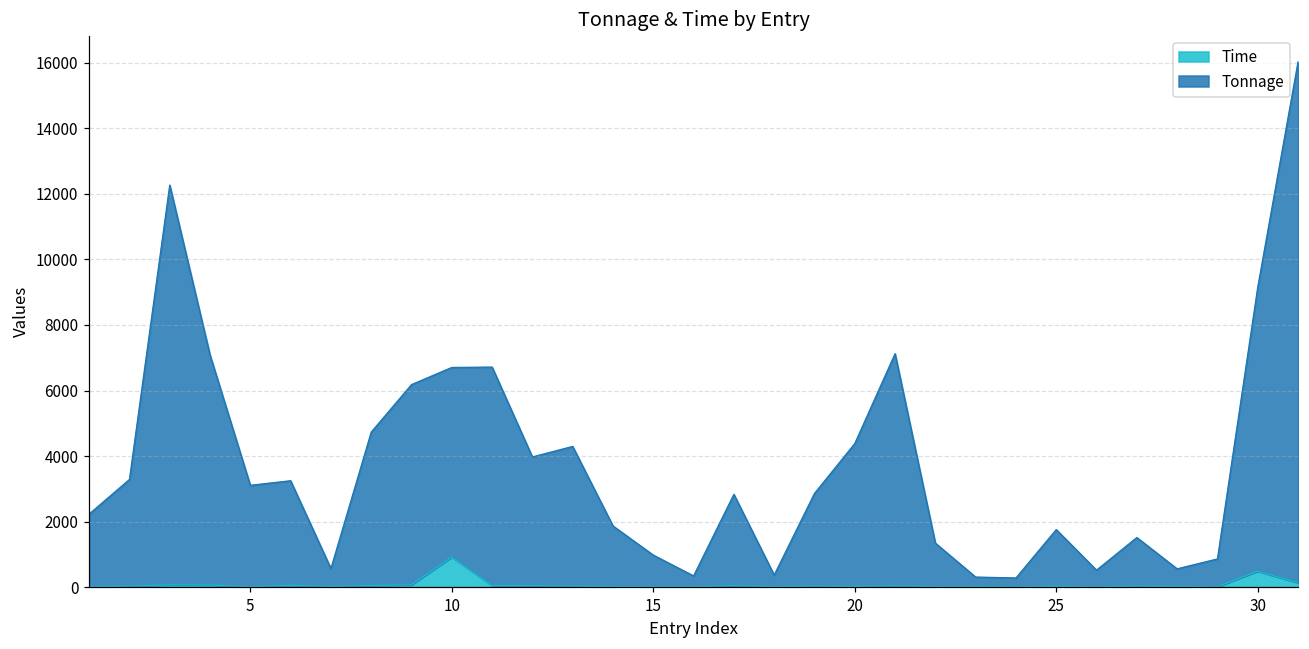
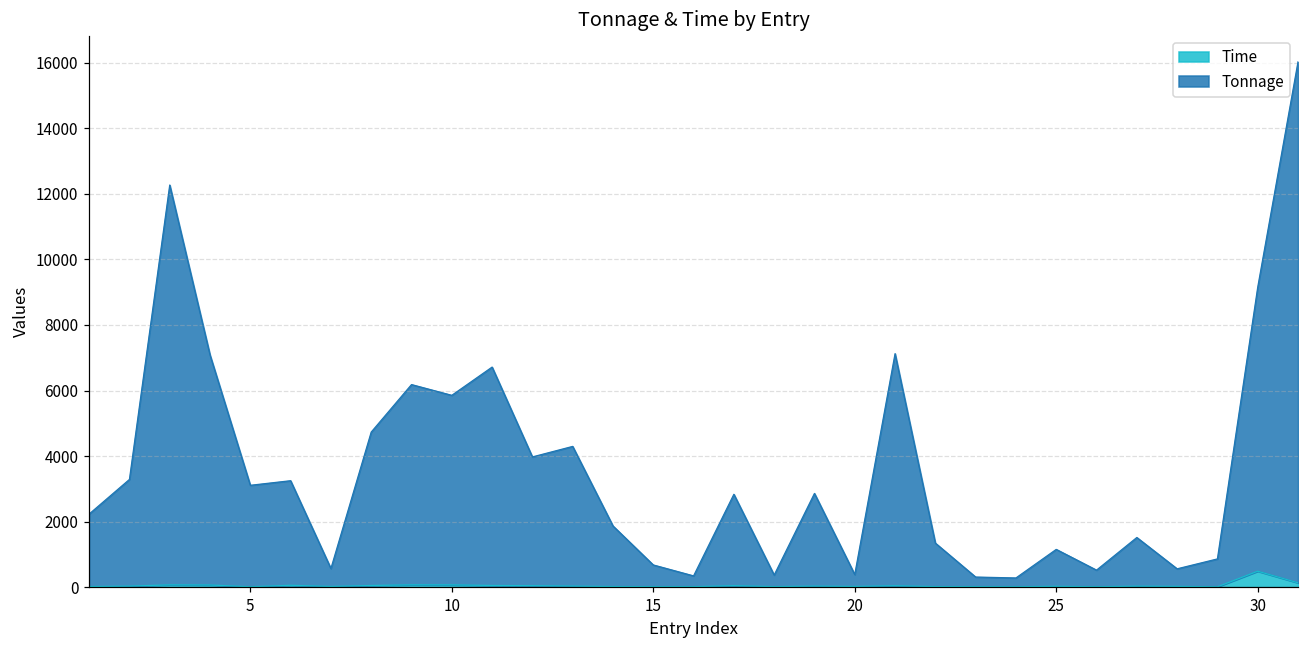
  {
    "Time": {
      "5": 0,
-     "10": 900,
+     "10": 100,
      "15": 0,
      "20": 0,
      "25": 0,
      "30": 500
    },
    "Tonnage": {
      "5": 3100,
      "10": 5800,
-     "15": 1000,
-     "20": 4400,
-     "25": 1700,
+     "15": 700,
+     "20": 400,
+     "25": 1100,
      "30": 8700
    }
  }
